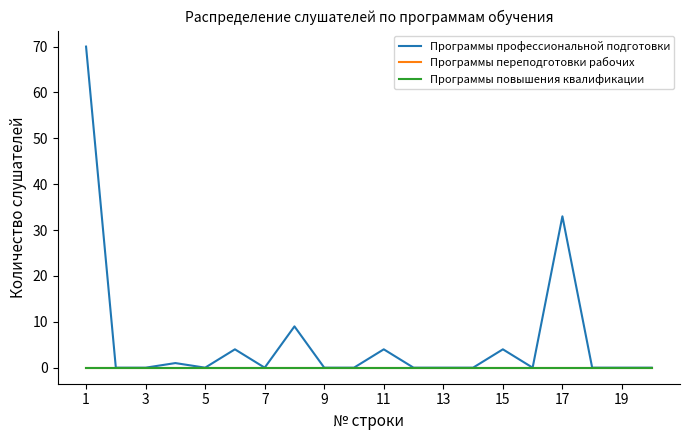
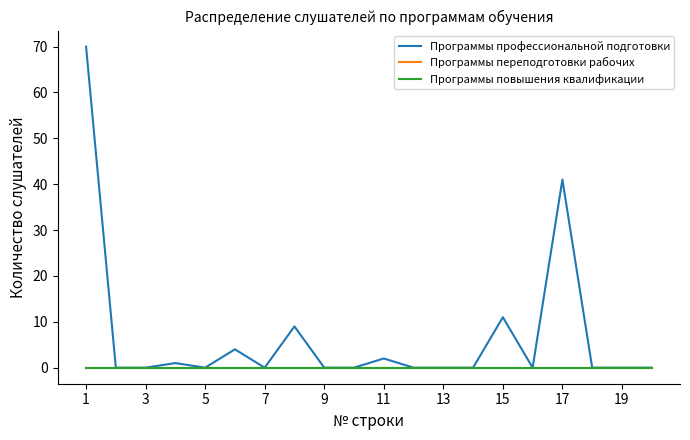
  {
    "Программы профессиональной подготовки": {
      "1": 70,
-     "11": 4,
-     "15": 4,
-     "17": 33
+     "11": 2,
+     "15": 11,
+     "17": 41
    },
    "Программы повышения квалификации": {
      "1": 0,
      "11": 0,
      "15": 0,
      "17": 0
    }
  }
